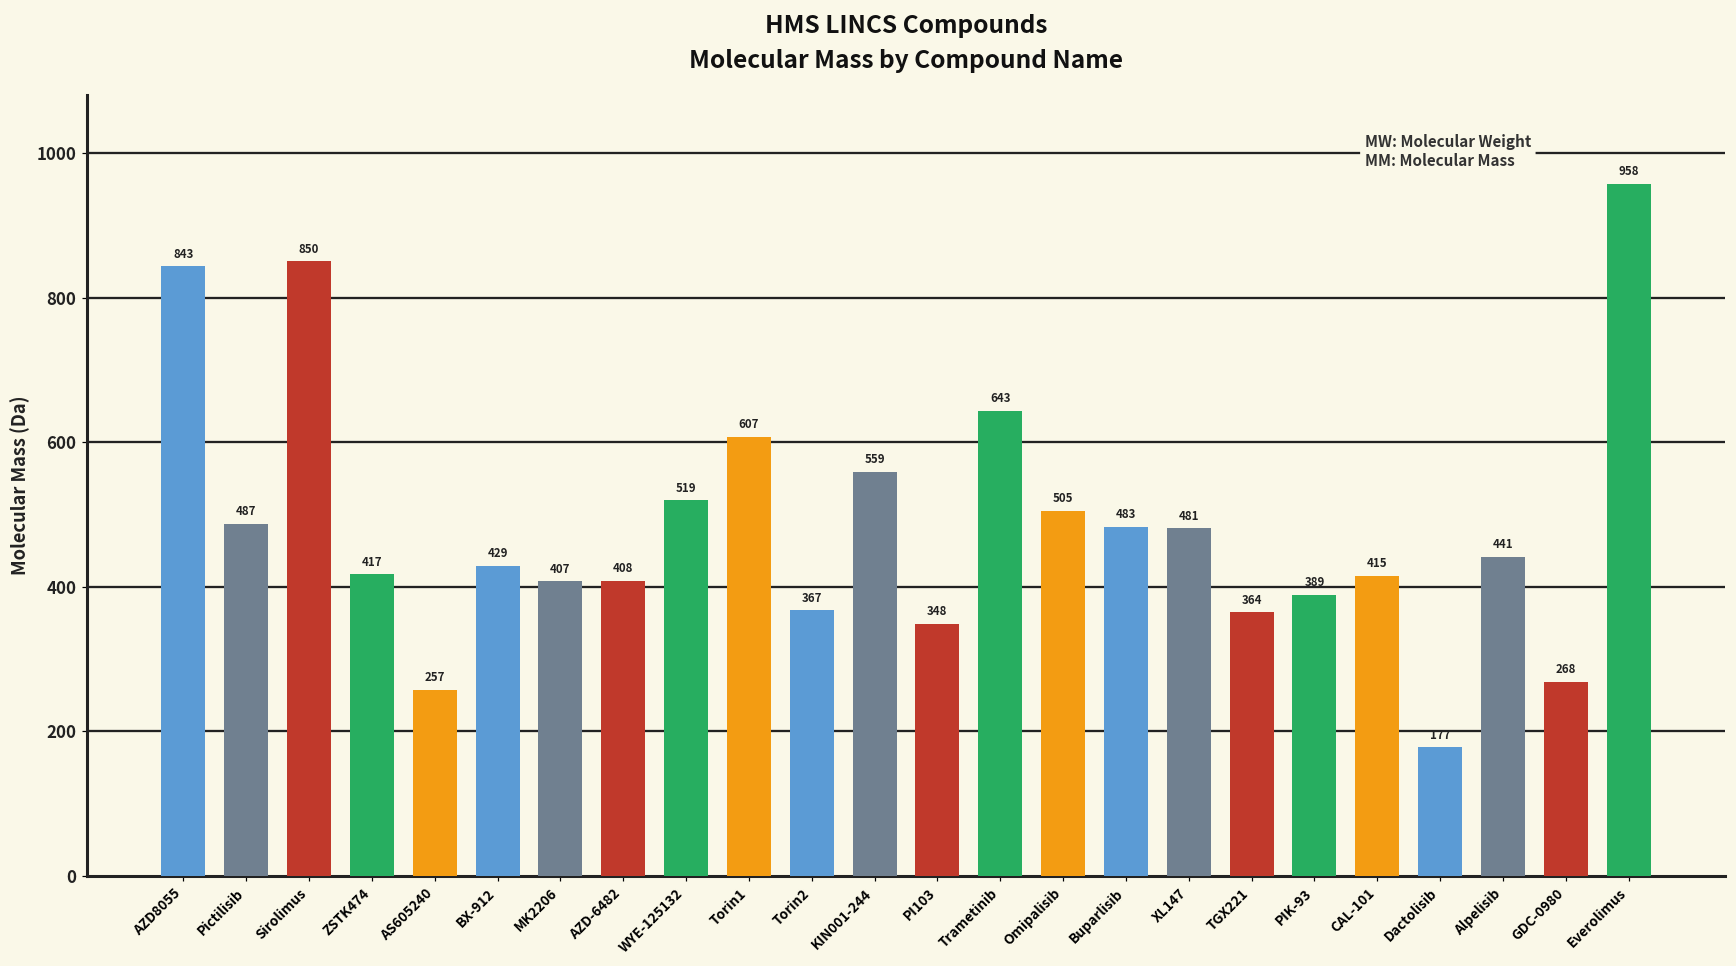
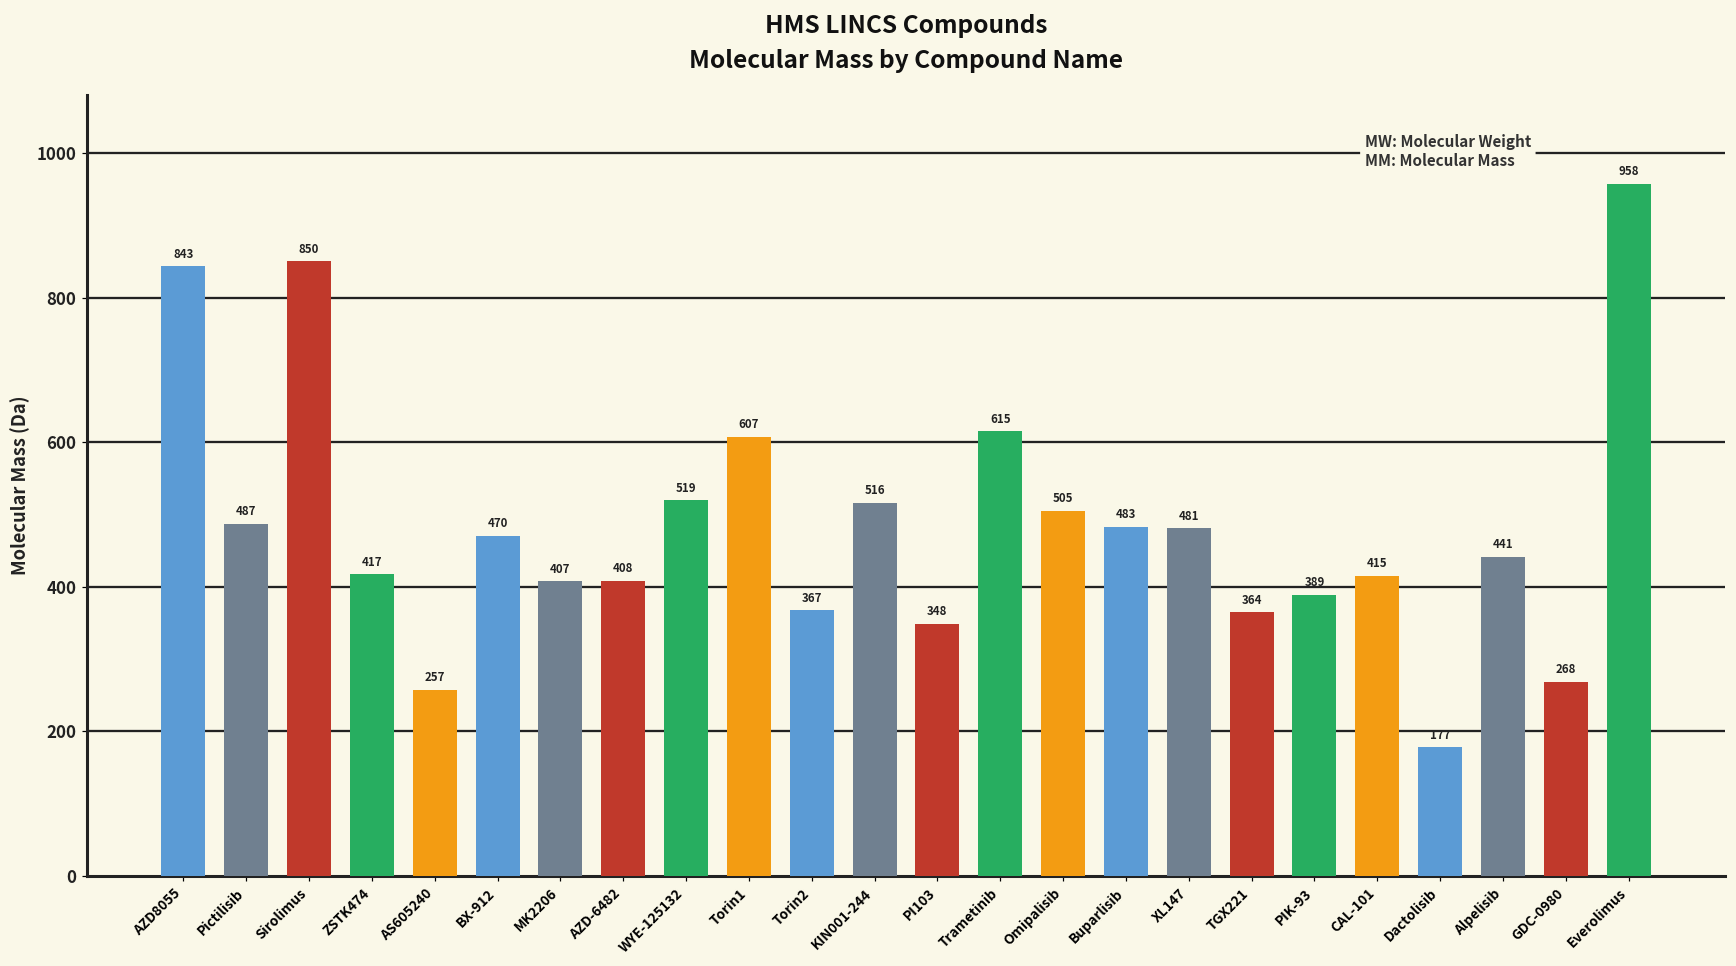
  {
    "AZD8055": 843,
    "Pictilisib": 487,
    "Sirolimus": 850,
    "ZSTK474": 417,
    "AS605240": 257,
-   "BX-912": 429,
+   "BX-912": 470,
    "MK2206": 407,
    "AZD-6482": 408,
    "WYE-125132": 519,
    "Torin1": 607,
    "Torin2": 367,
-   "KIN001-244": 559,
+   "KIN001-244": 516,
    "PI103": 348,
-   "Trametinib": 643,
+   "Trametinib": 615,
    "Omipalisib": 505,
    "Buparlisib": 483,
    "XL147": 481,
    "TGX221": 364,
    "PIK-93": 389,
    "CAL-101": 415,
    "Dactolisib": 177,
    "Alpelisib": 441,
    "GDC-0980": 268,
    "Everolimus": 958
  }
